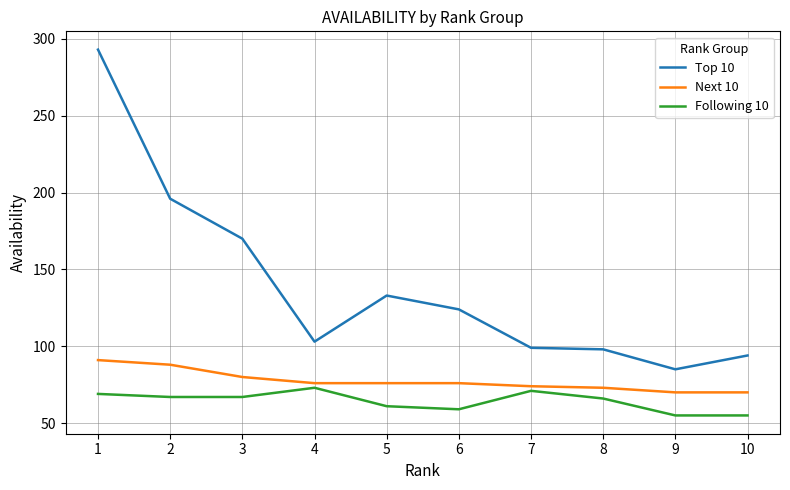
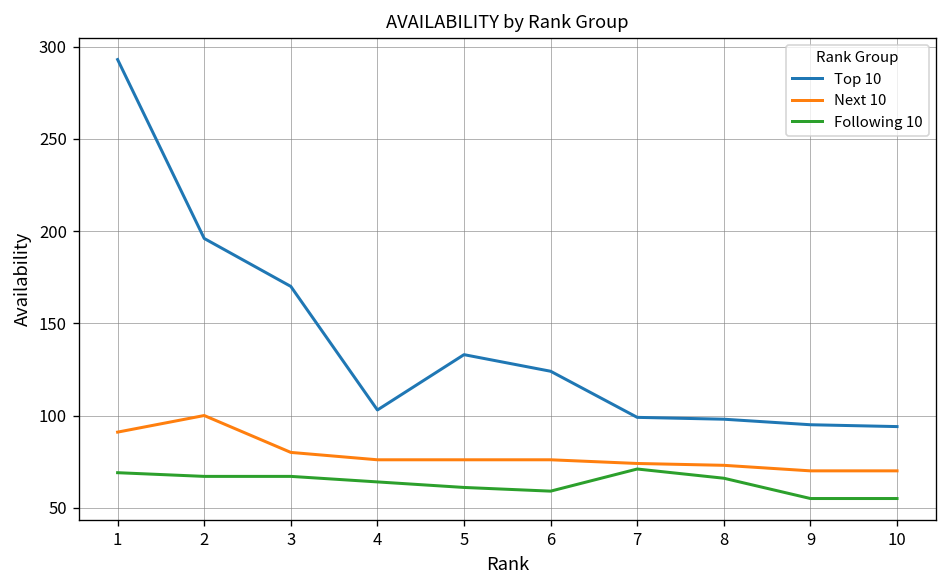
  {
    "Top 10": {
      "1": 293,
      "2": 196,
      "3": 170,
      "4": 103,
      "5": 133,
      "6": 124,
      "7": 99,
      "8": 98,
-     "9": 85,
+     "9": 95,
      "10": 94
    },
    "Next 10": {
      "1": 91,
-     "2": 88,
+     "2": 100,
      "3": 80,
      "4": 76,
      "5": 76,
      "6": 76,
      "7": 74,
      "8": 73,
      "9": 70,
      "10": 70
    },
    "Following 10": {
      "1": 69,
      "2": 67,
      "3": 67,
-     "4": 73,
+     "4": 64,
      "5": 61,
      "6": 59,
      "7": 71,
      "8": 66,
      "9": 55,
      "10": 55
    }
  }
